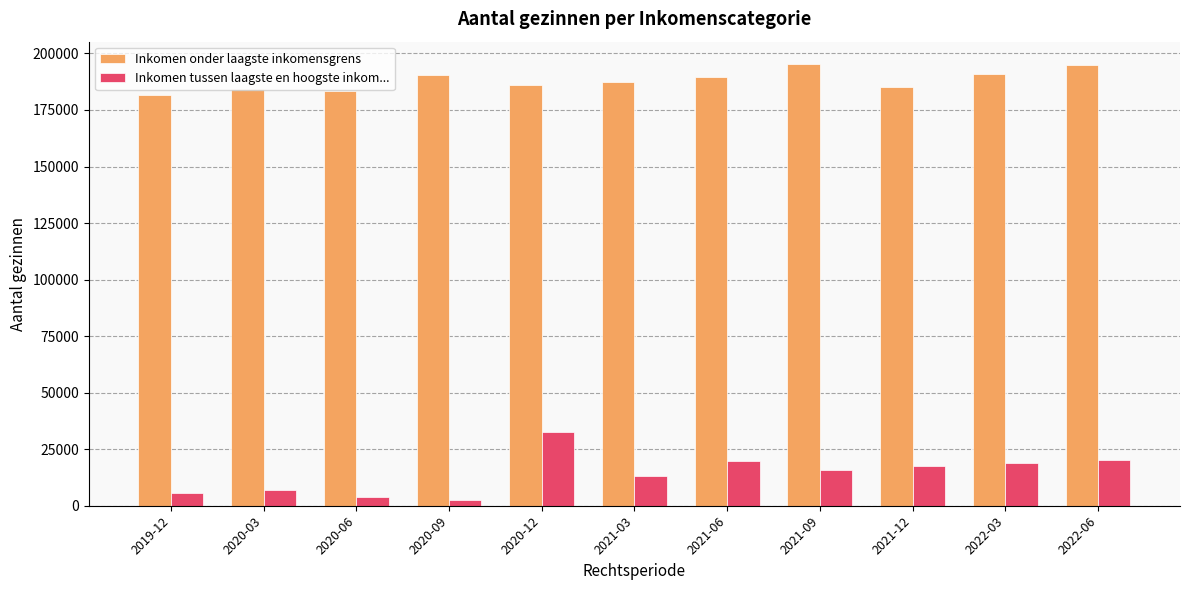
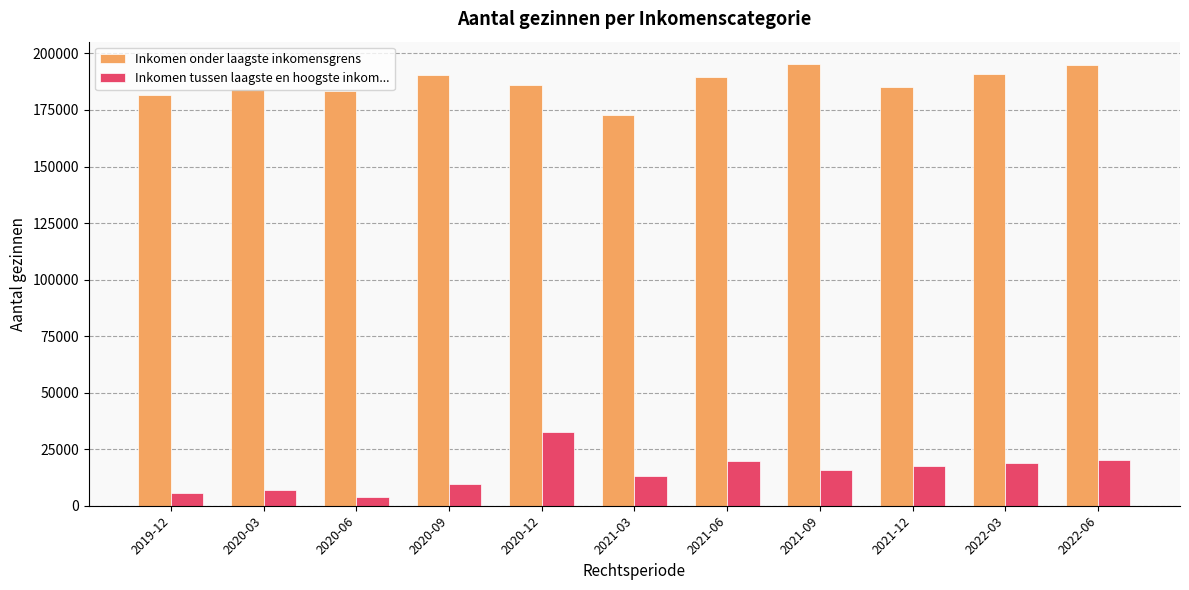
  {
    "Inkomen onder laagste inkomensgrens": {
      "2019-12": 182000,
      "2020-06": 183000,
      "2020-09": 190000,
      "2020-12": 186000,
-     "2021-03": 187000,
+     "2021-03": 173000,
      "2021-06": 190000,
      "2021-09": 195000,
      "2021-12": 185000,
      "2022-03": 191000,
      "2022-06": 195000
    },
    "Inkomen tussen laagste en hoogste inkom...": {
      "2019-12": 6000,
      "2020-03": 7000,
      "2020-06": 4000,
-     "2020-09": 3000,
+     "2020-09": 10000,
      "2020-12": 33000,
      "2021-03": 13000,
      "2021-06": 20000,
      "2021-09": 16000,
      "2021-12": 18000,
      "2022-03": 19000,
      "2022-06": 20000
    }
  }
